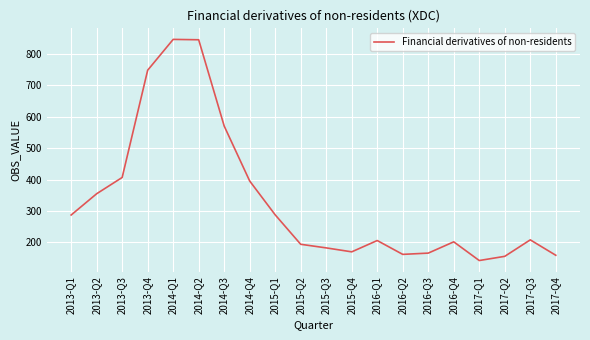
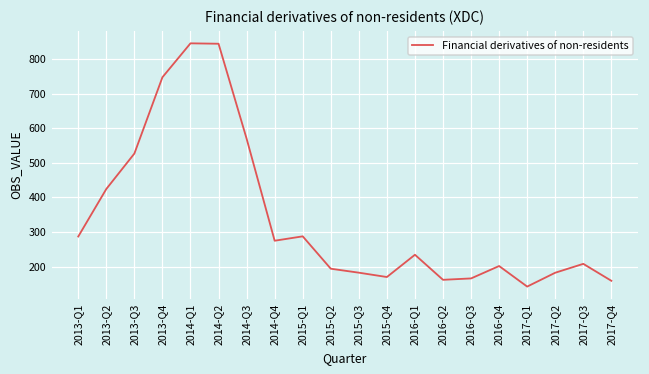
  {
    "2013-Q1": 290,
-   "2013-Q2": 350,
-   "2013-Q3": 410,
+   "2013-Q2": 420,
+   "2013-Q3": 530,
    "2013-Q4": 750,
    "2014-Q1": 850,
    "2014-Q2": 850,
    "2014-Q3": 570,
-   "2014-Q4": 400,
+   "2014-Q4": 270,
    "2015-Q1": 290,
    "2015-Q2": 190,
    "2015-Q3": 180,
    "2015-Q4": 170,
-   "2016-Q1": 210,
+   "2016-Q1": 230,
    "2016-Q2": 160,
    "2016-Q3": 170,
    "2016-Q4": 200,
    "2017-Q1": 140,
-   "2017-Q2": 160,
+   "2017-Q2": 180,
    "2017-Q3": 210,
    "2017-Q4": 160
  }
